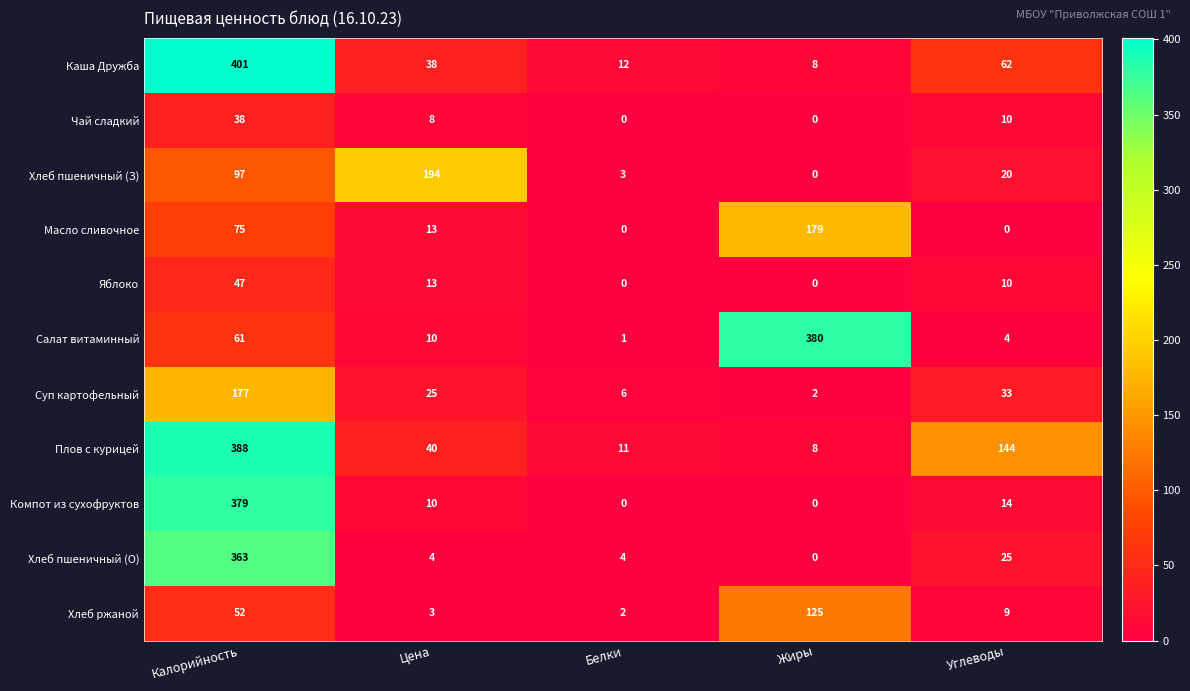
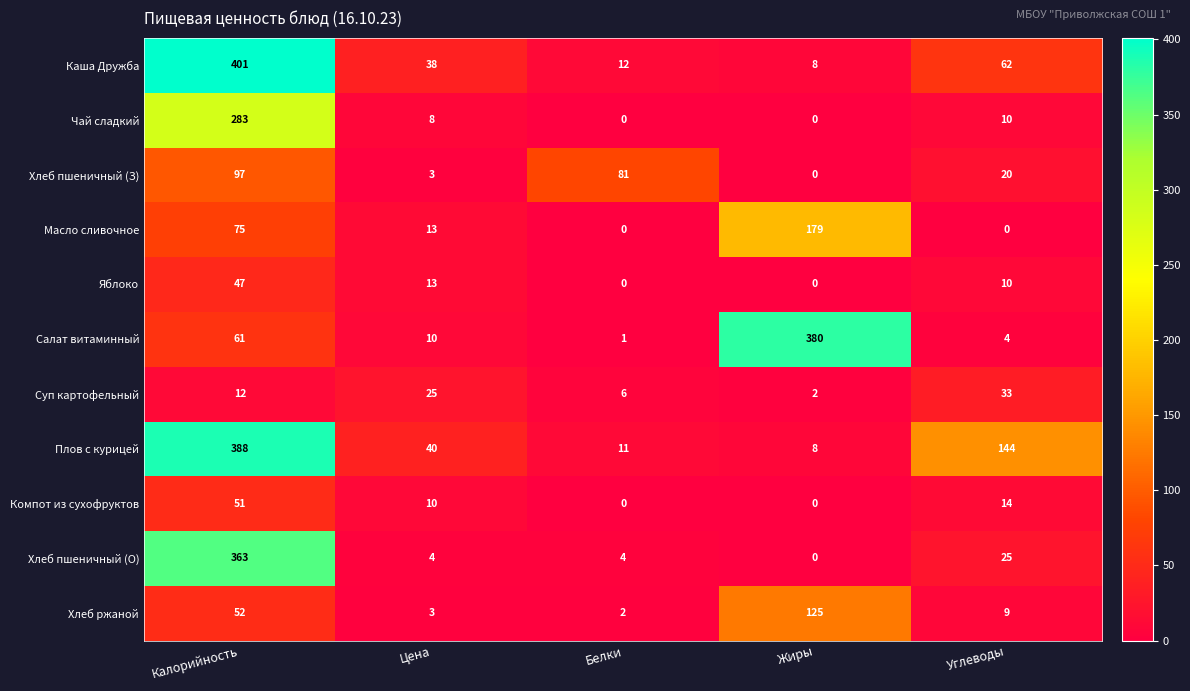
  {
    "Каша Дружба": {
      "Калорийность": 401,
      "Цена": 38,
      "Белки": 12,
      "Жиры": 8,
      "Углеводы": 62
    },
    "Чай сладкий": {
-     "Калорийность": 38,
+     "Калорийность": 283,
      "Цена": 8,
      "Белки": 0,
      "Жиры": 0,
      "Углеводы": 10
    },
    "Хлеб пшеничный (З)": {
      "Калорийность": 97,
-     "Цена": 194,
-     "Белки": 3,
+     "Цена": 3,
+     "Белки": 81,
      "Жиры": 0,
      "Углеводы": 20
    },
    "Масло сливочное": {
      "Калорийность": 75,
      "Цена": 13,
      "Белки": 0,
      "Жиры": 179,
      "Углеводы": 0
    },
    "Яблоко": {
      "Калорийность": 47,
      "Цена": 13,
      "Белки": 0,
      "Жиры": 0,
      "Углеводы": 10
    },
    "Салат витаминный": {
      "Калорийность": 61,
      "Цена": 10,
      "Белки": 1,
      "Жиры": 380,
      "Углеводы": 4
    },
    "Суп картофельный": {
-     "Калорийность": 177,
+     "Калорийность": 12,
      "Цена": 25,
      "Белки": 6,
      "Жиры": 2,
      "Углеводы": 33
    },
    "Плов с курицей": {
      "Калорийность": 388,
      "Цена": 40,
      "Белки": 11,
      "Жиры": 8,
      "Углеводы": 144
    },
    "Компот из сухофруктов": {
-     "Калорийность": 379,
+     "Калорийность": 51,
      "Цена": 10,
      "Белки": 0,
      "Жиры": 0,
      "Углеводы": 14
    },
    "Хлеб пшеничный (О)": {
      "Калорийность": 363,
      "Цена": 4,
      "Белки": 4,
      "Жиры": 0,
      "Углеводы": 25
    },
    "Хлеб ржаной": {
      "Калорийность": 52,
      "Цена": 3,
      "Белки": 2,
      "Жиры": 125,
      "Углеводы": 9
    }
  }
